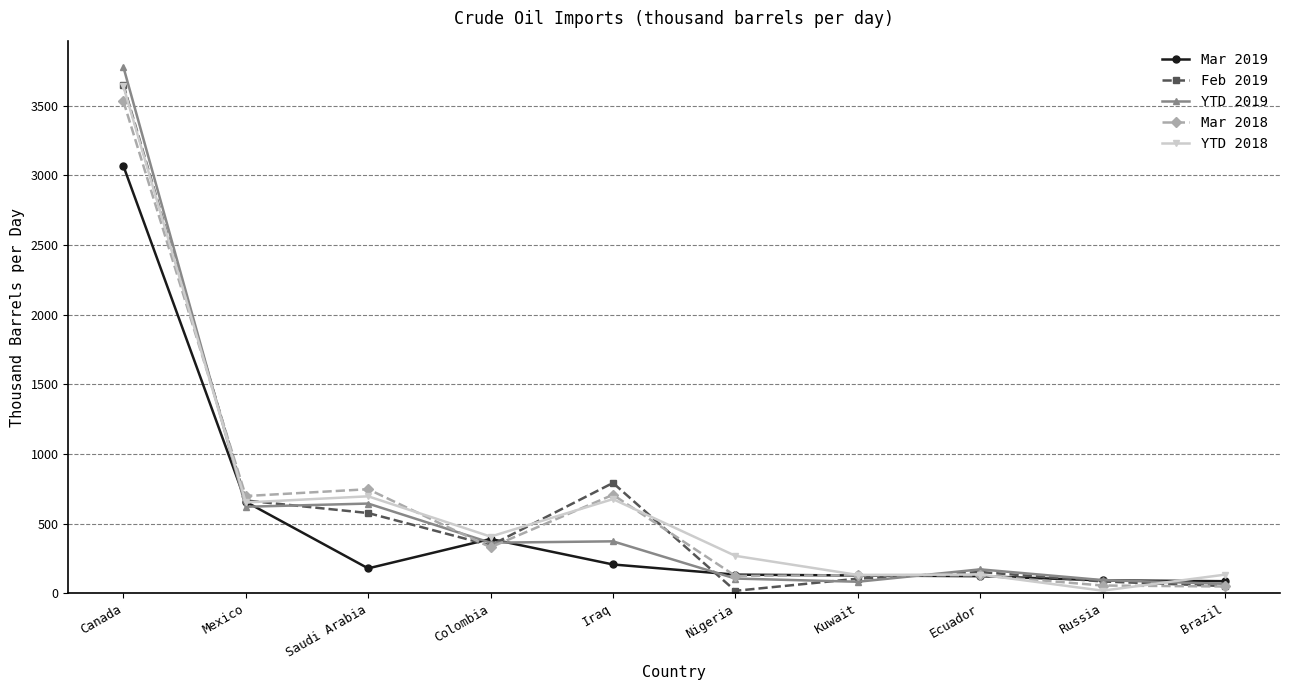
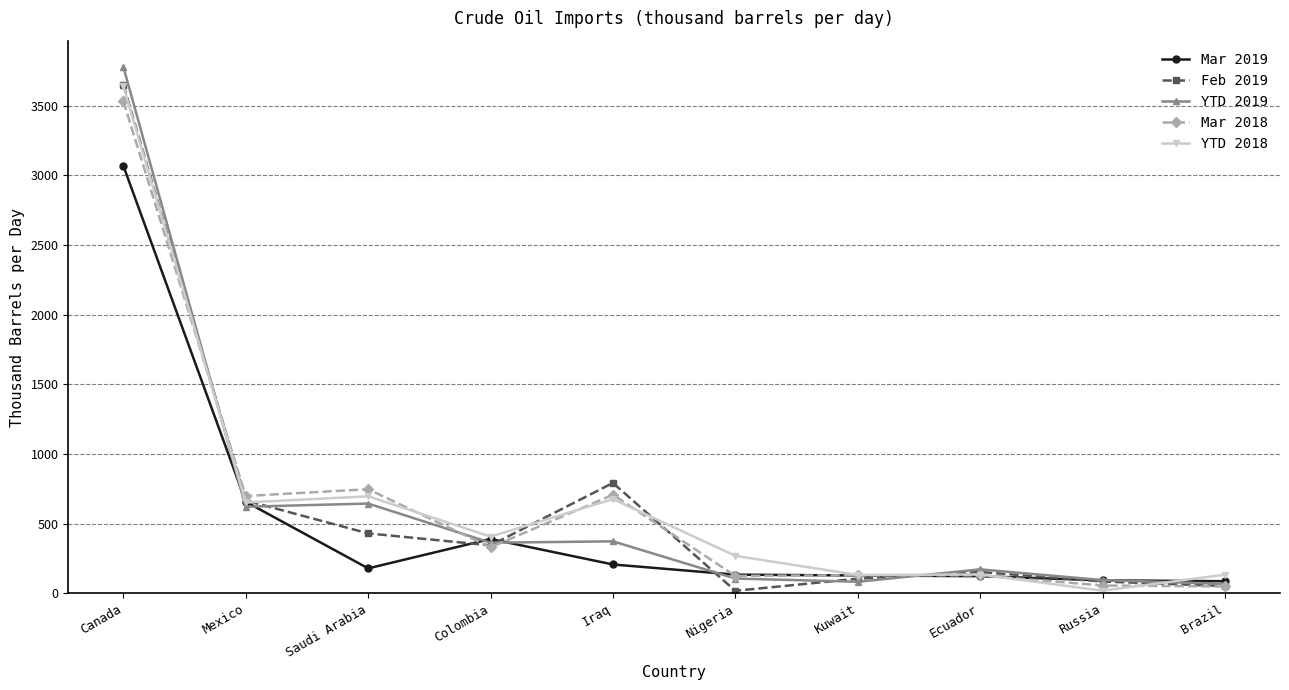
  {
    "Mar 2019": {
      "Canada": 3070,
      "Saudi Arabia": 180,
      "Iraq": 210,
      "Brazil": 90
    },
    "Feb 2019": {
-     "Saudi Arabia": 580,
+     "Saudi Arabia": 430,
      "Iraq": 790,
      "Nigeria": 20,
      "Kuwait": 110
    }
  }
